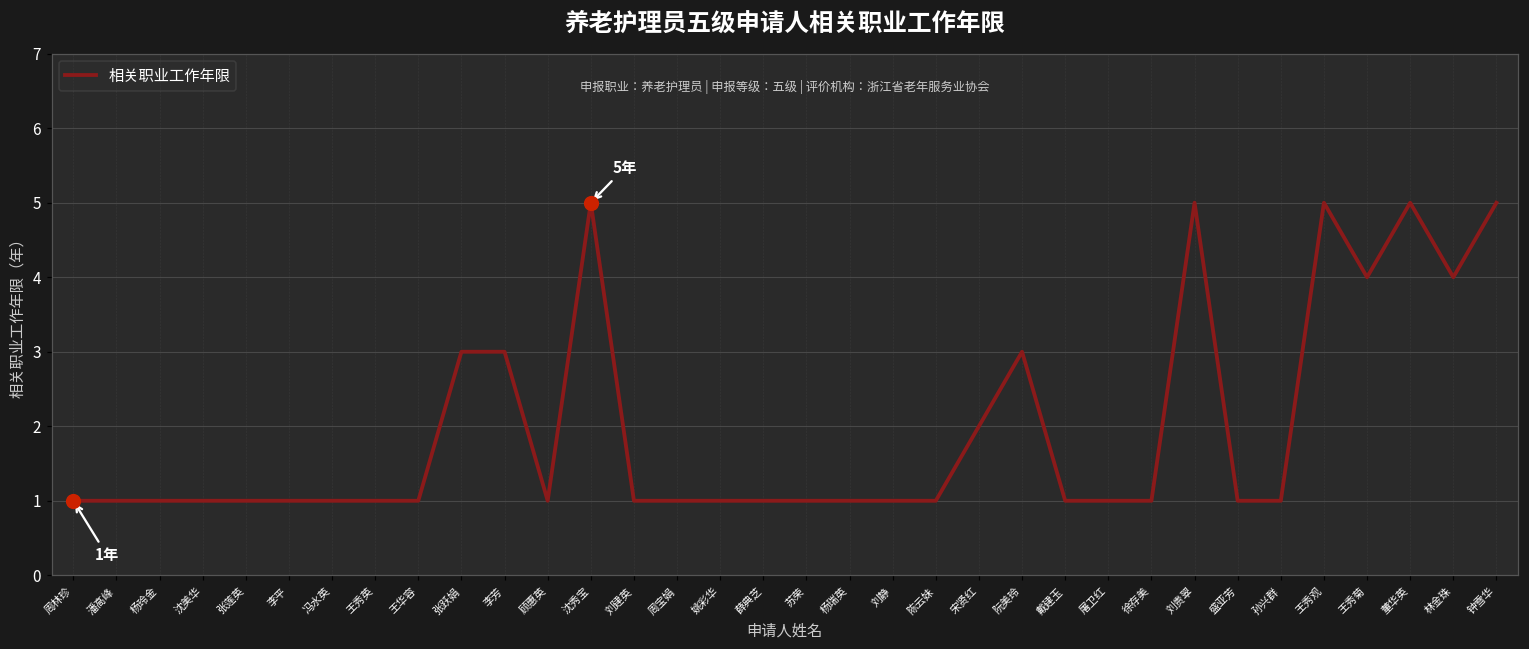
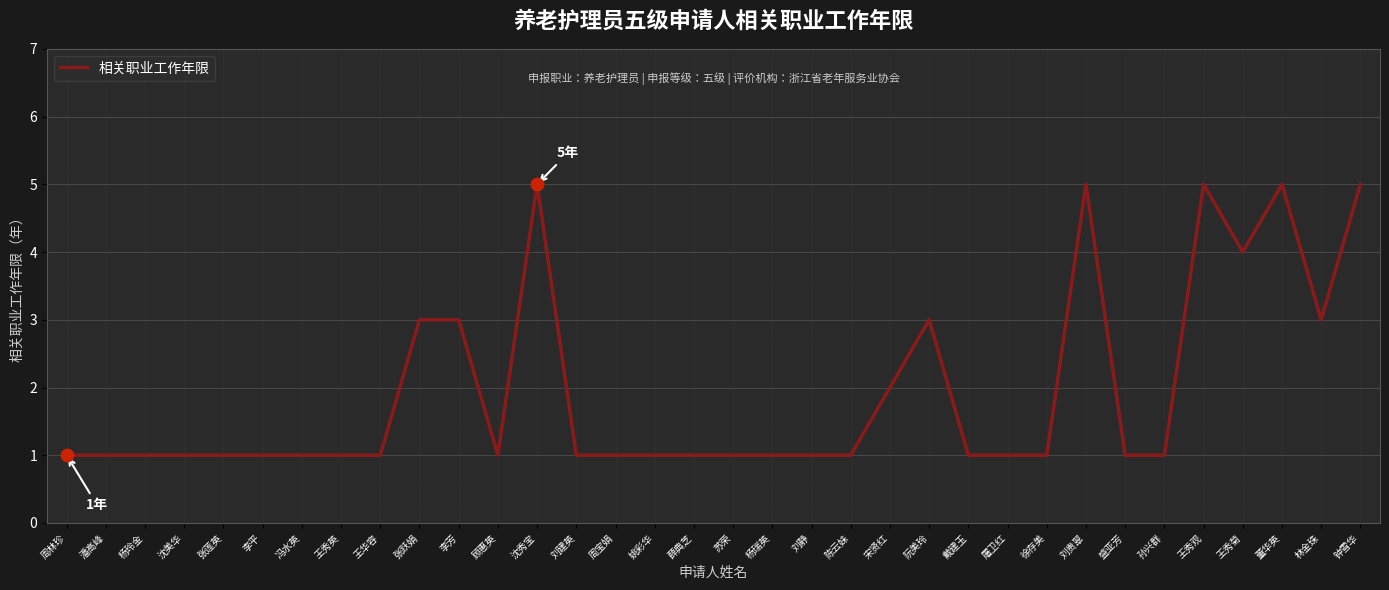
  {
    "相关职业工作年限": {
      "杨玲金": 1,
      "沈美华": 1,
      "张莲英": 1,
      "李平": 1,
      "冯水英": 1,
      "王秀英": 1,
      "王华容": 1,
      "张跃娟": 3,
      "李芳": 3,
      "顾惠英": 1,
      "刘建英": 1,
      "周宝娟": 1,
      "姚彩华": 1,
      "薛典芝": 1,
      "苏荣": 1,
      "杨瑞英": 1,
      "刘静": 1,
      "陈云妹": 1,
      "宋贤红": 2,
      "阮美玲": 3,
      "戴建玉": 1,
      "屠卫红": 1,
      "徐存美": 1,
      "刘贵翠": 5,
      "盛亚芳": 1,
      "孙兴群": 1,
      "王秀观": 5,
      "王秀菊": 4,
      "董华英": 5,
-     "林金珠": 4,
+     "林金珠": 3,
      "钟雪华": 5
    }
  }
